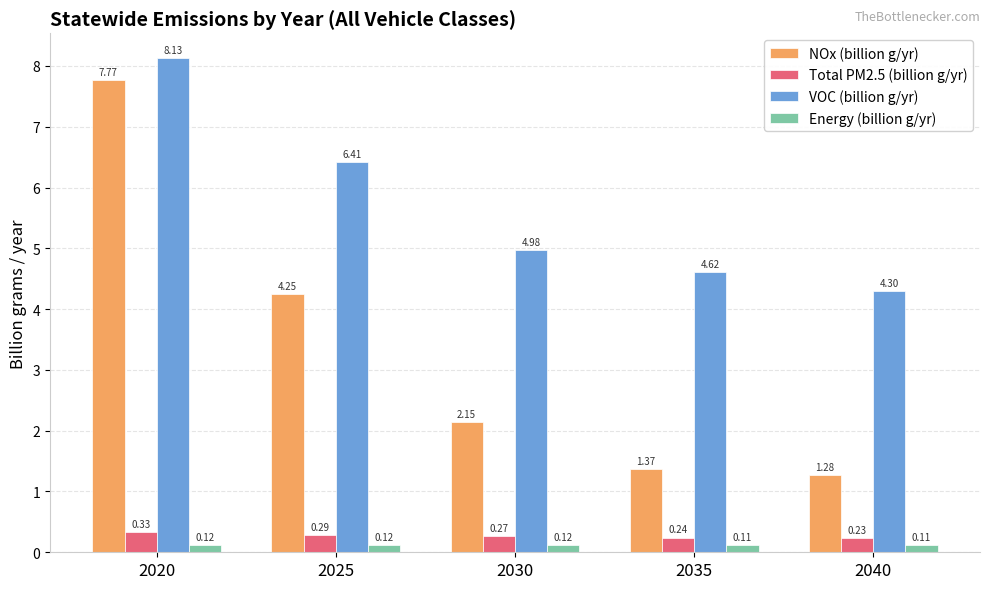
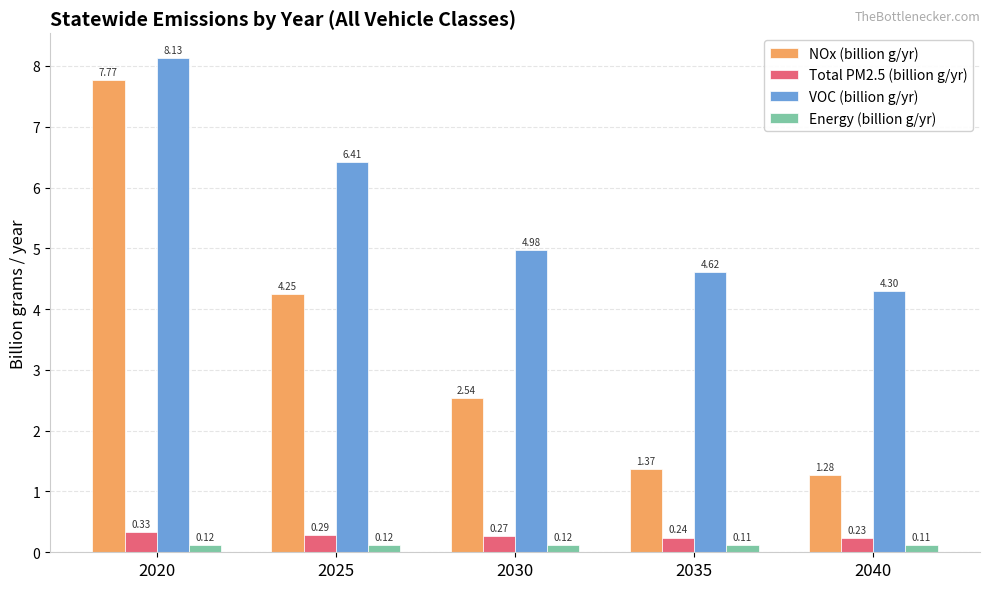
  {
    "NOx (billion g/yr)": {
      "2020": 7.77,
      "2025": 4.25,
-     "2030": 2.15,
+     "2030": 2.54,
      "2035": 1.37,
      "2040": 1.28
    },
    "Total PM2.5 (billion g/yr)": {
      "2020": 0.33,
      "2025": 0.29,
      "2030": 0.27,
      "2035": 0.24,
      "2040": 0.23
    },
    "VOC (billion g/yr)": {
      "2020": 8.13,
      "2025": 6.41,
      "2030": 4.98,
      "2035": 4.62,
      "2040": 4.30
    },
    "Energy (billion g/yr)": {
      "2020": 0.12,
      "2025": 0.12,
      "2030": 0.12,
      "2035": 0.11,
      "2040": 0.11
    }
  }
